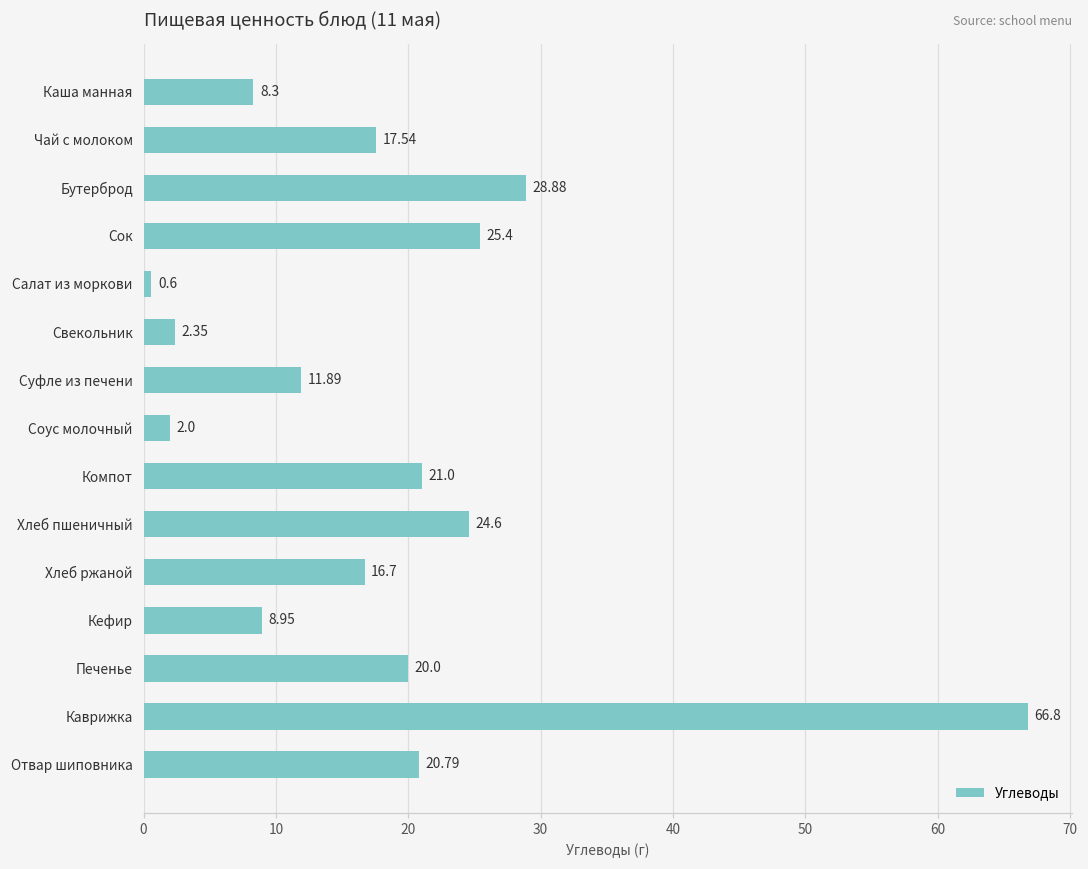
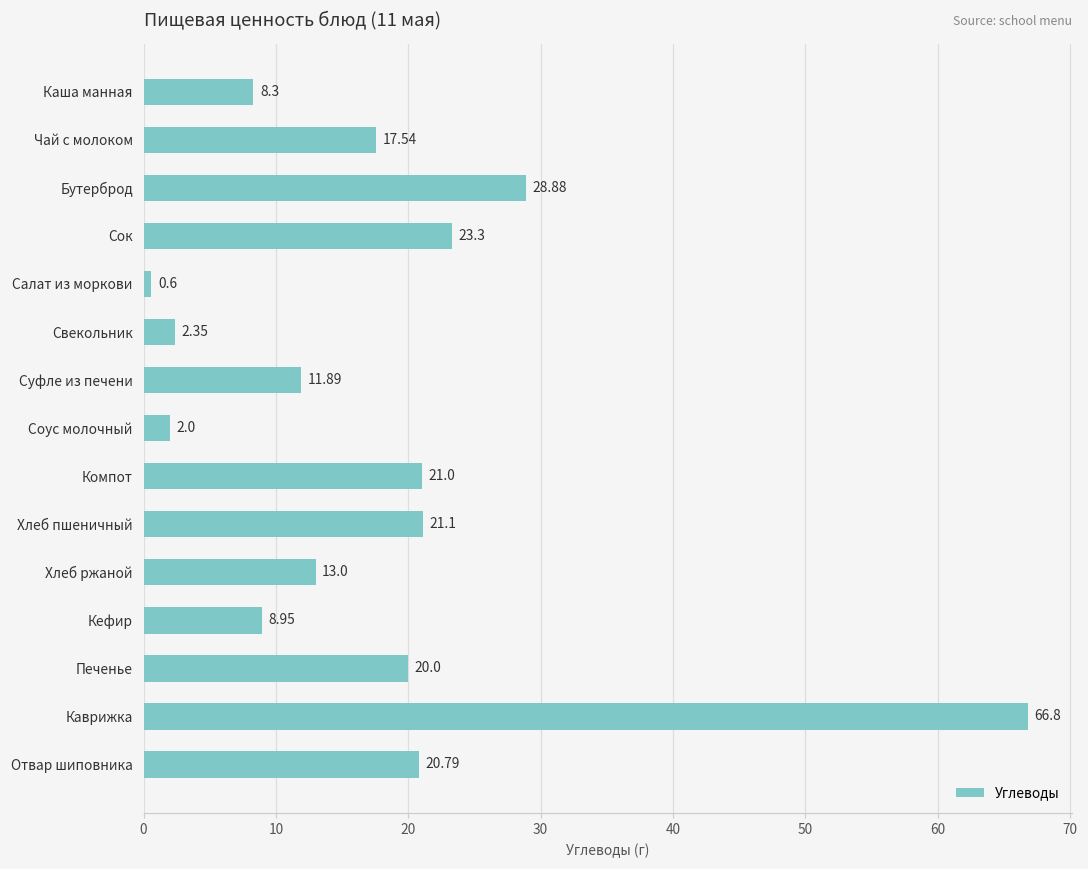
  {
    "Каша манная": 8.3,
    "Чай с молоком": 17.54,
    "Бутерброд": 28.88,
-   "Сок": 25.4,
+   "Сок": 23.3,
    "Салат из моркови": 0.6,
    "Свекольник": 2.35,
    "Суфле из печени": 11.89,
    "Соус молочный": 2.0,
    "Компот": 21.0,
-   "Хлеб пшеничный": 24.6,
-   "Хлеб ржаной": 16.7,
+   "Хлеб пшеничный": 21.1,
+   "Хлеб ржаной": 13.0,
    "Кефир": 8.95,
    "Печенье": 20.0,
    "Каврижка": 66.8,
    "Отвар шиповника": 20.79
  }
